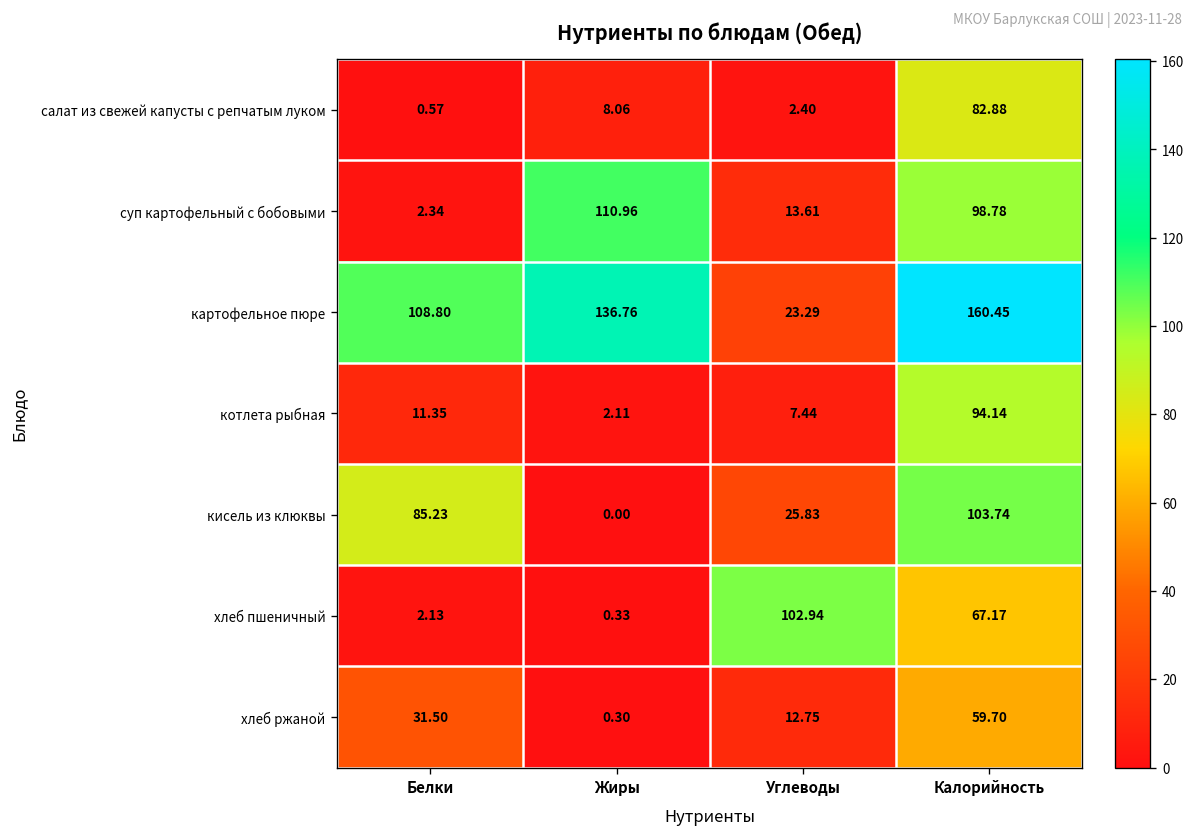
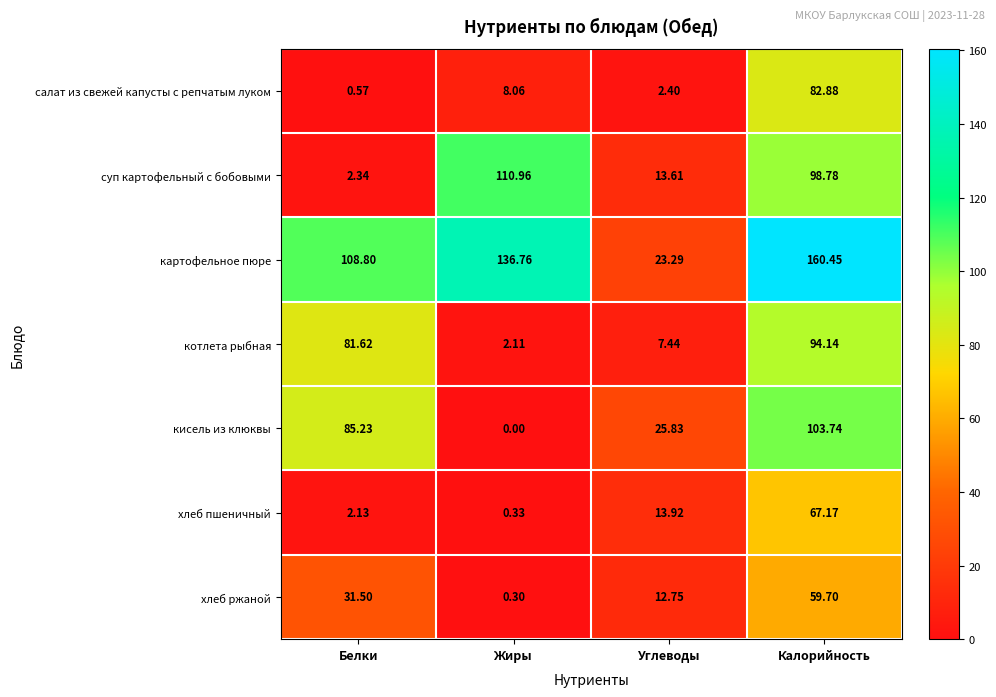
  {
    "салат из свежей капусты с репчатым луком": {
      "Белки": 0.57,
      "Жиры": 8.06,
      "Углеводы": 2.40,
      "Калорийность": 82.88
    },
    "суп картофельный с бобовыми": {
      "Белки": 2.34,
      "Жиры": 110.96,
      "Углеводы": 13.61,
      "Калорийность": 98.78
    },
    "картофельное пюре": {
      "Белки": 108.80,
      "Жиры": 136.76,
      "Углеводы": 23.29,
      "Калорийность": 160.45
    },
    "котлета рыбная": {
-     "Белки": 11.35,
+     "Белки": 81.62,
      "Жиры": 2.11,
      "Углеводы": 7.44,
      "Калорийность": 94.14
    },
    "кисель из клюквы": {
      "Белки": 85.23,
      "Жиры": 0.00,
      "Углеводы": 25.83,
      "Калорийность": 103.74
    },
    "хлеб пшеничный": {
      "Белки": 2.13,
      "Жиры": 0.33,
-     "Углеводы": 102.94,
+     "Углеводы": 13.92,
      "Калорийность": 67.17
    },
    "хлеб ржаной": {
      "Белки": 31.50,
      "Жиры": 0.30,
      "Углеводы": 12.75,
      "Калорийность": 59.70
    }
  }
